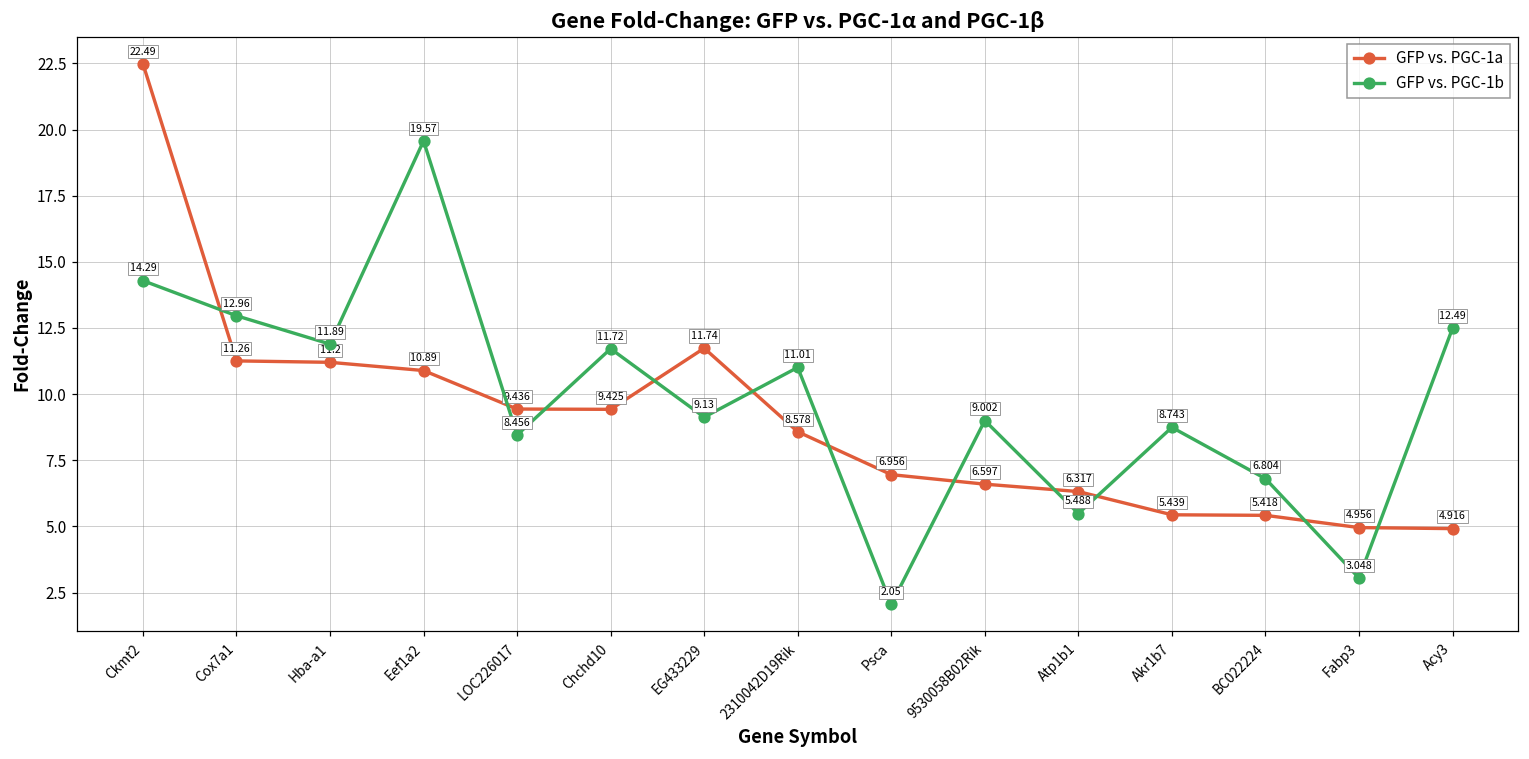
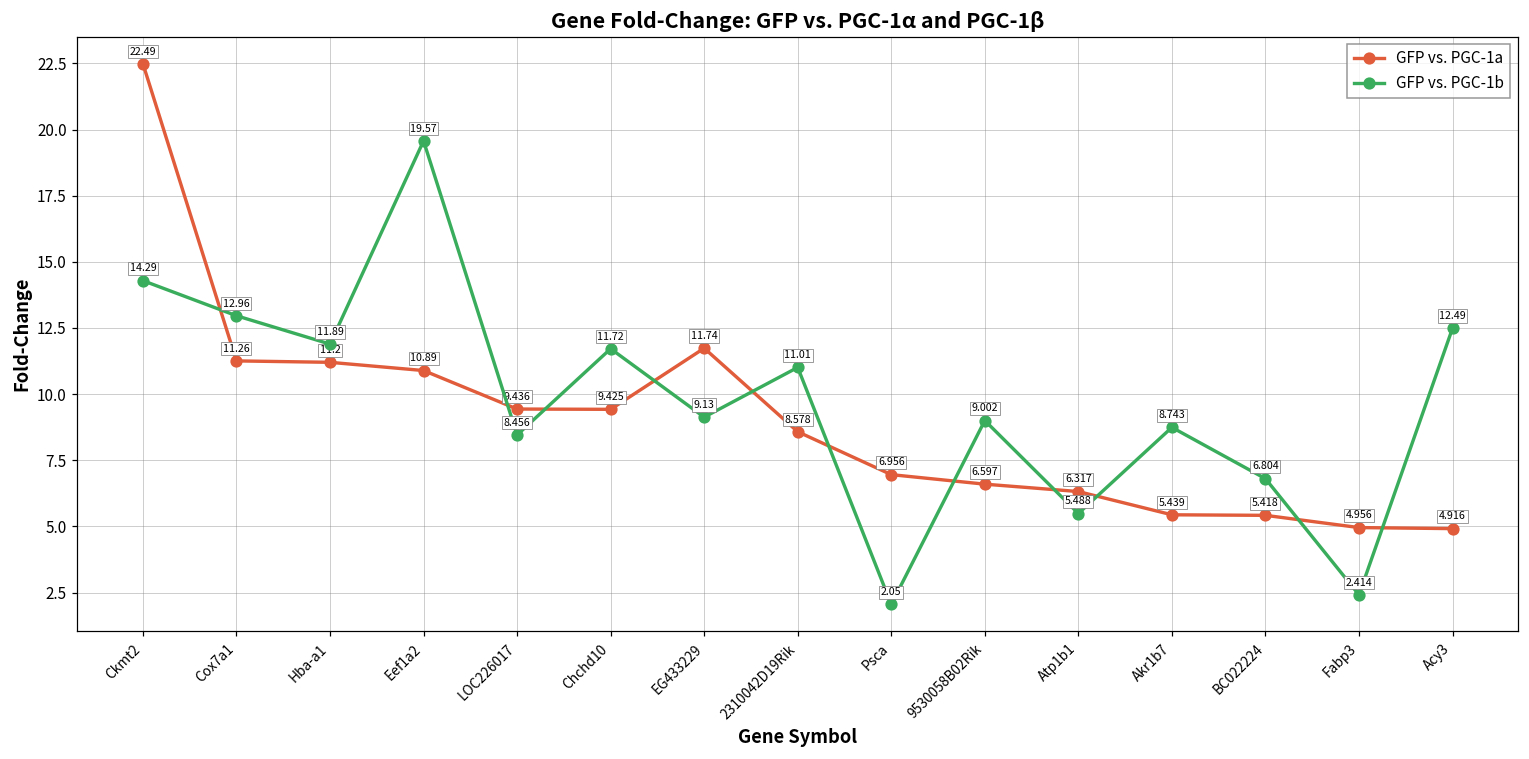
  {
    "GFP vs. PGC-1b": {
-     "Fabp3": 3.048
+     "Fabp3": 2.414
    }
  }
